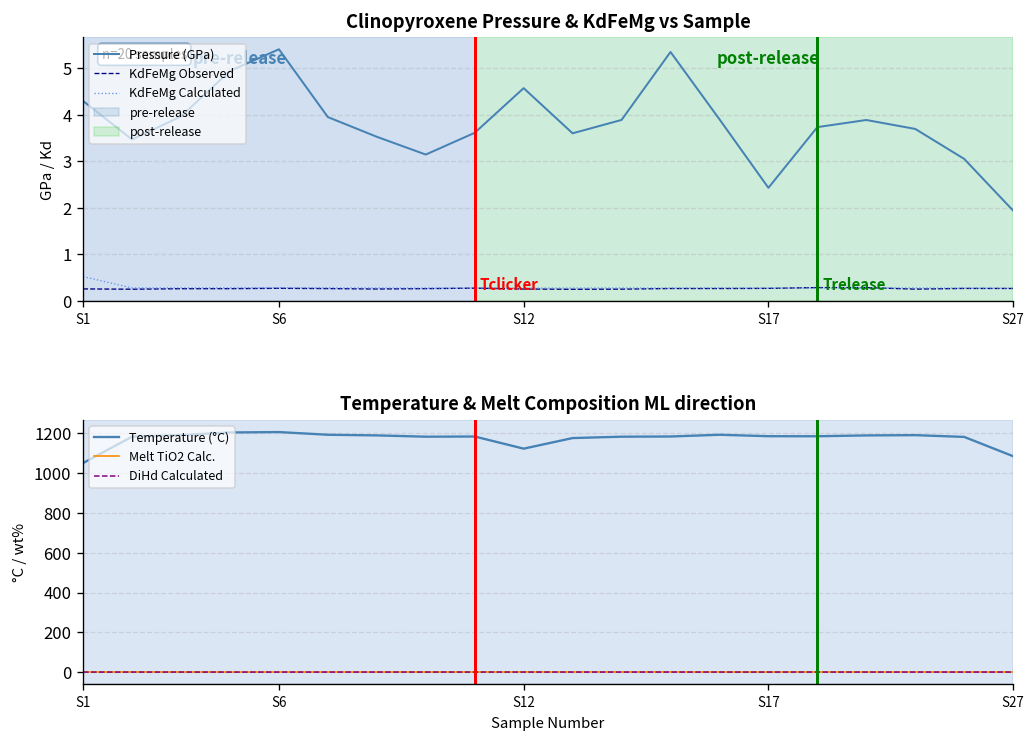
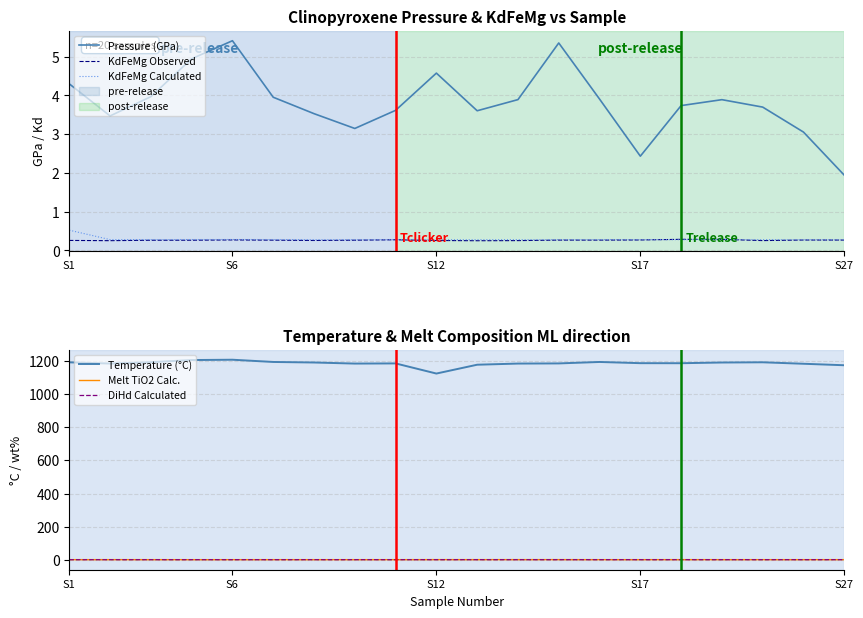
  {
    "Clinopyroxene Pressure & KdFeMg vs Sample": {
      "Pressure (GPa)": {
        "S1": 4.3,
        "S6": 5.4,
        "S12": 4.6,
        "S17": 2.4,
        "S27": 1.9
      },
      "KdFeMg Observed": {
        "S1": 0.3
      },
      "KdFeMg Calculated": {
        "S1": 0.5
      }
    },
    "Temperature & Melt Composition ML direction": {
      "Temperature (°C)": {
-       "S1": 1050,
+       "S1": 1190,
        "S6": 1210,
        "S12": 1120,
        "S17": 1190,
-       "S27": 1090
+       "S27": 1170
      },
      "DiHd Calculated": {
        "S1": 0,
        "S6": 0,
        "S12": 0,
        "S17": 0,
        "S27": 0
      }
    }
  }
